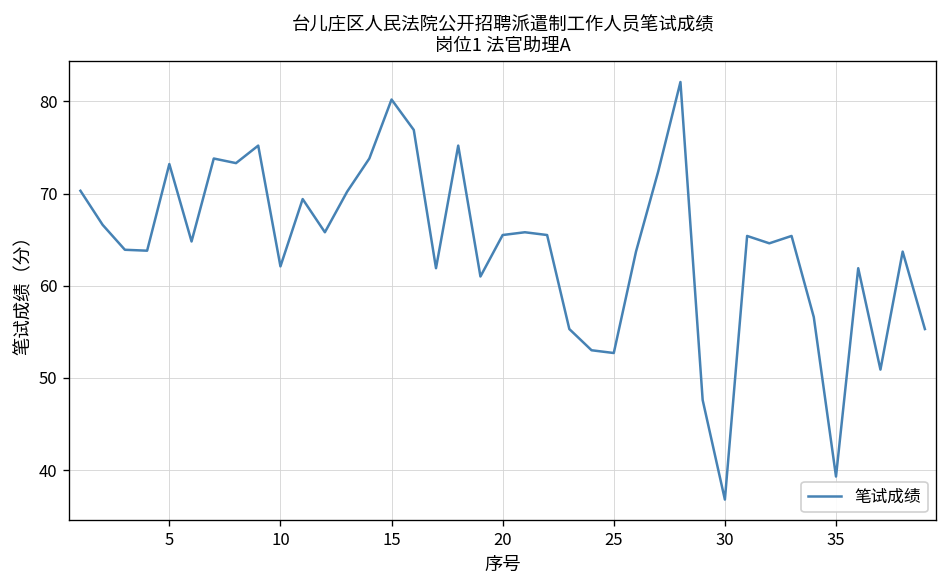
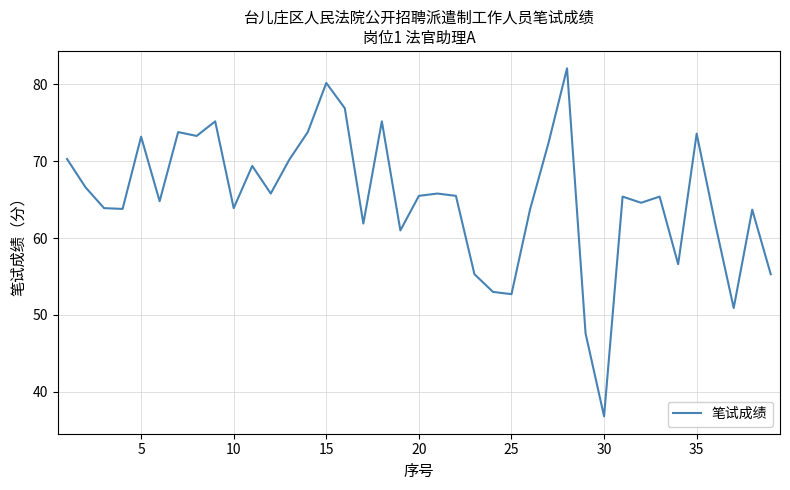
  {
    "5": 73,
-   "10": 62,
+   "10": 64,
    "15": 80,
    "20": 66,
    "25": 53,
    "30": 37,
-   "35": 39
+   "35": 74
  }
